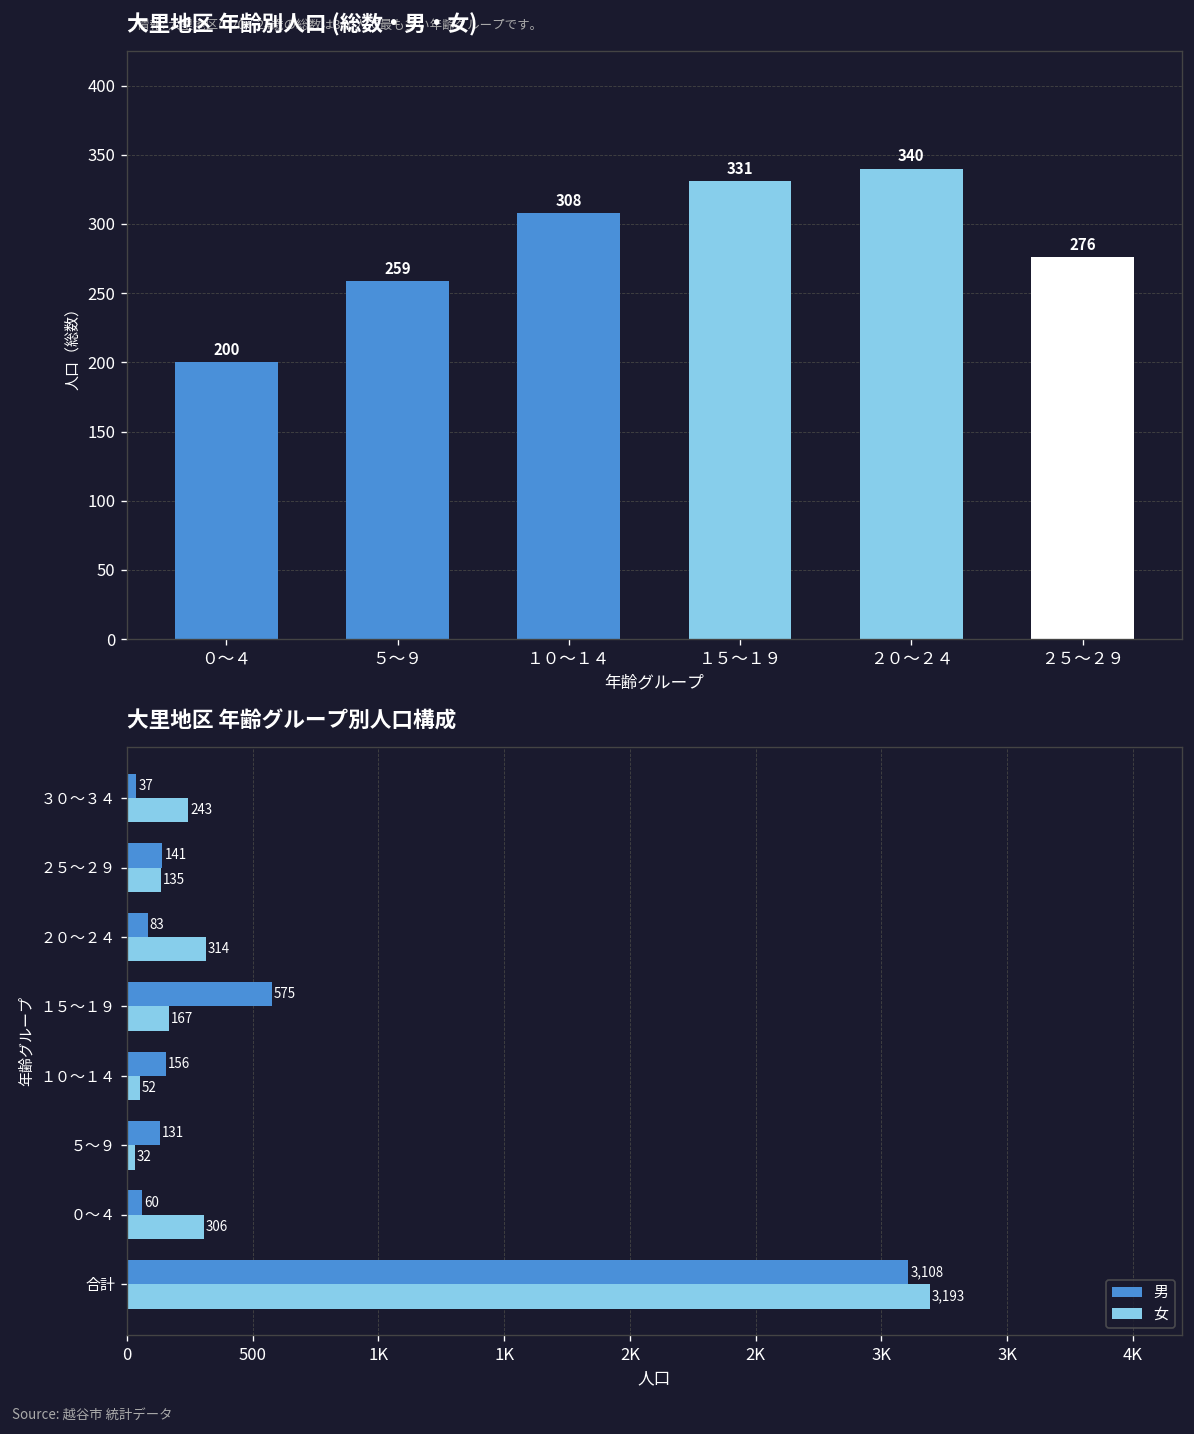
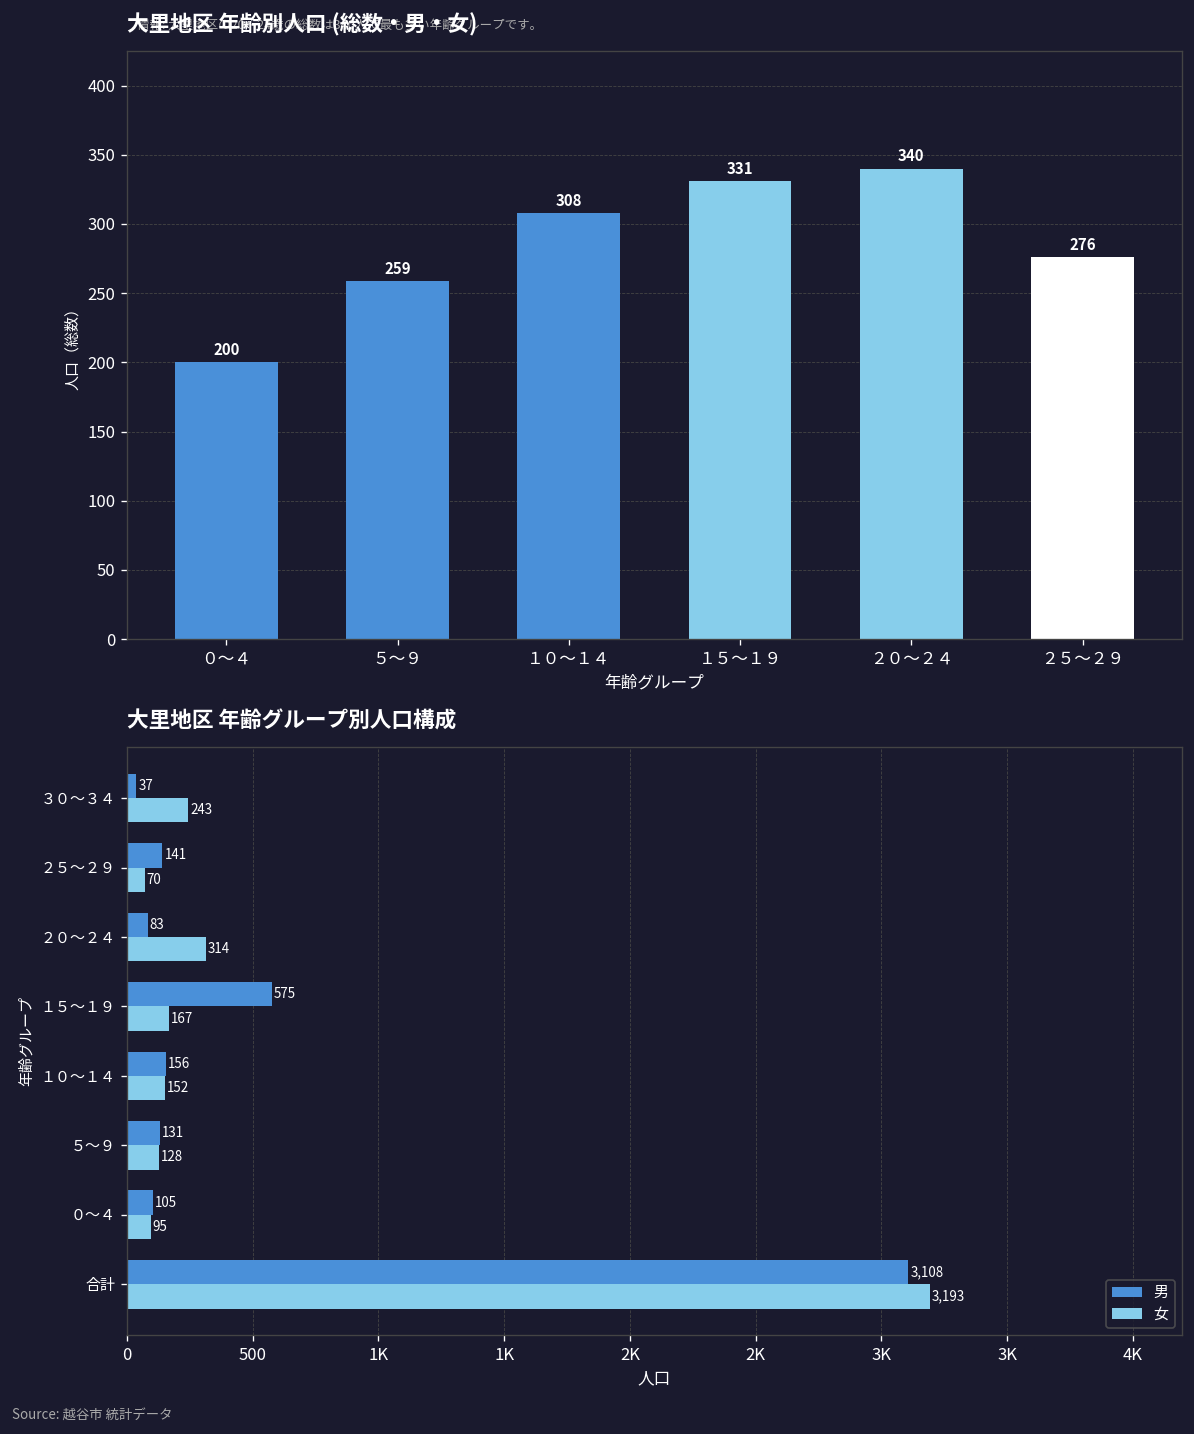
  {
    "大里地区 年齢別人口 (総数・男・女)": {
      "０～４": "200",
      "５～９": "259",
      "１０～１４": "308",
      "１５～１９": "331",
      "２０～２４": "340",
      "２５～２９": "276"
    },
    "大里地区 年齢グループ別人口構成": {
      "男": {
        "３０～３４": "37",
        "２５～２９": "141",
        "２０～２４": "83",
        "１５～１９": "575",
        "１０～１４": "156",
        "５～９": "131",
-       "０～４": "60",
+       "０～４": "105",
        "合計": "3,108"
      },
      "女": {
        "３０～３４": "243",
-       "２５～２９": "135",
+       "２５～２９": "70",
        "２０～２４": "314",
        "１５～１９": "167",
-       "１０～１４": "52",
-       "５～９": "32",
-       "０～４": "306",
+       "１０～１４": "152",
+       "５～９": "128",
+       "０～４": "95",
        "合計": "3,193"
      }
    }
  }
